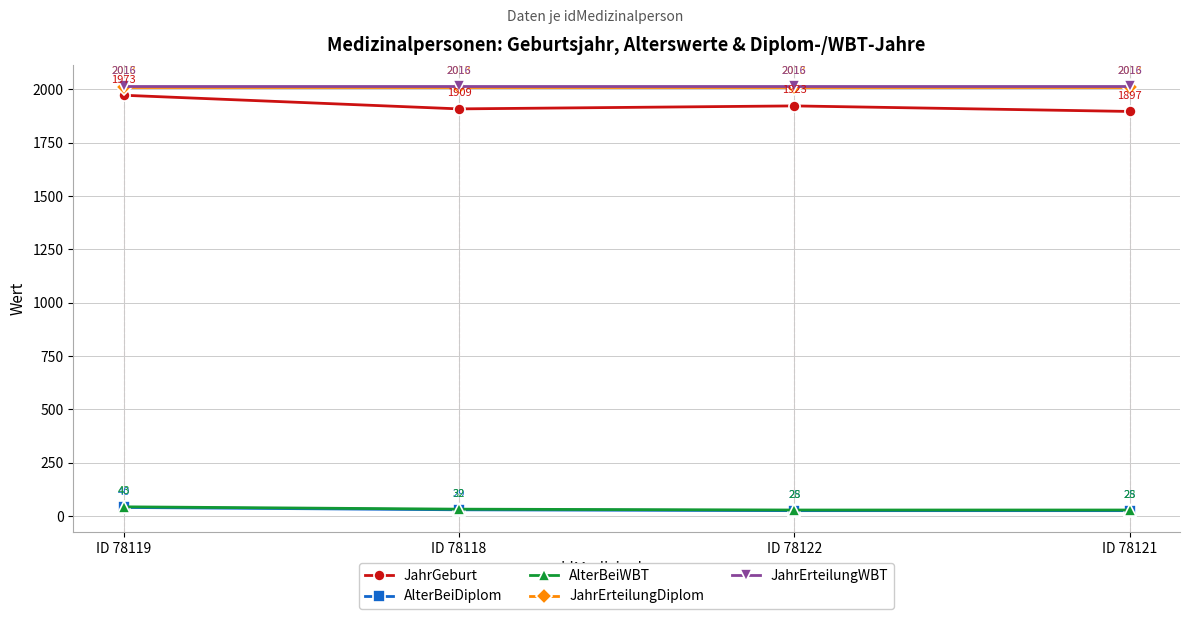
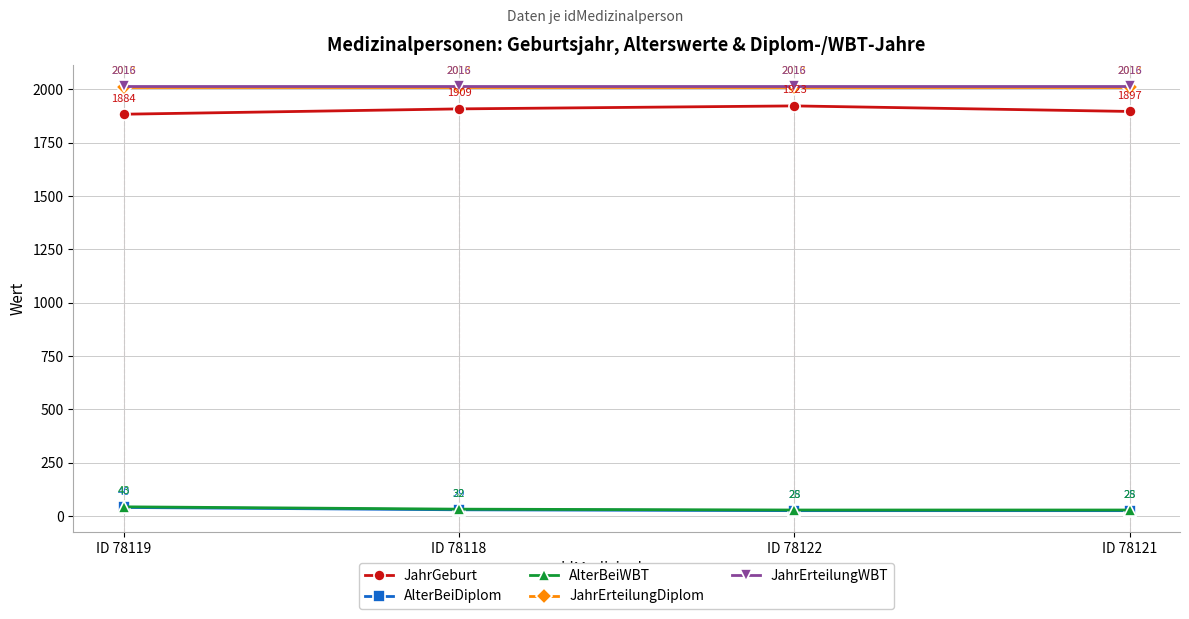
  {
    "JahrGeburt": {
-     "ID 78119": 1973,
+     "ID 78119": 1884,
      "ID 78121": 1897
    }
  }
